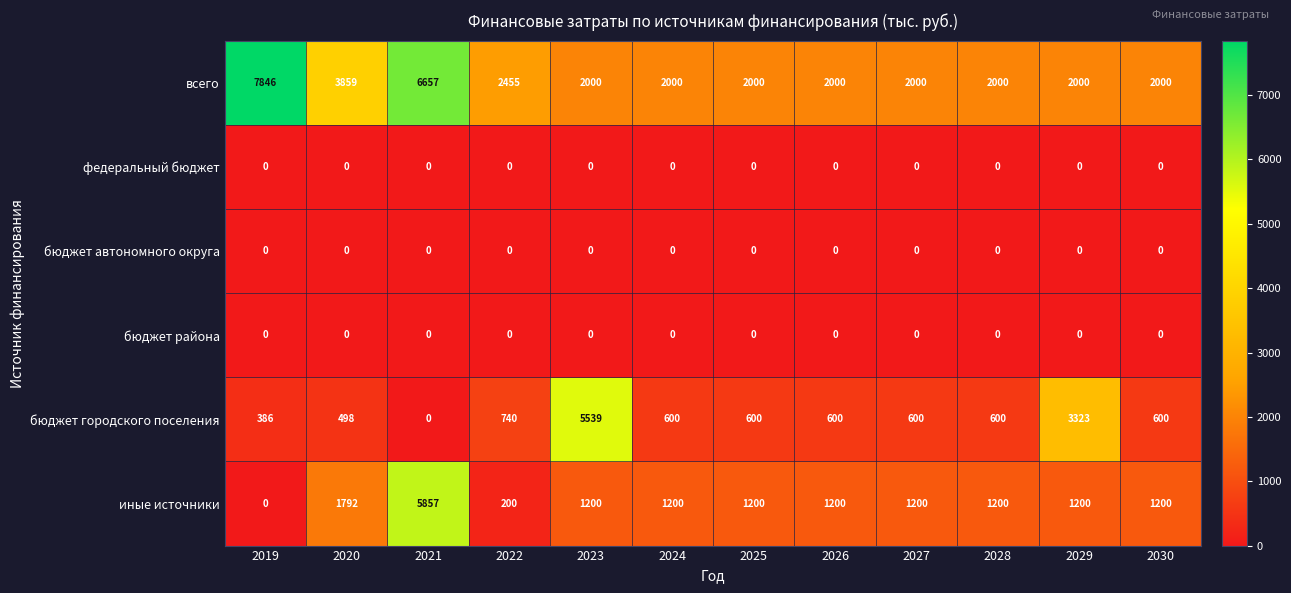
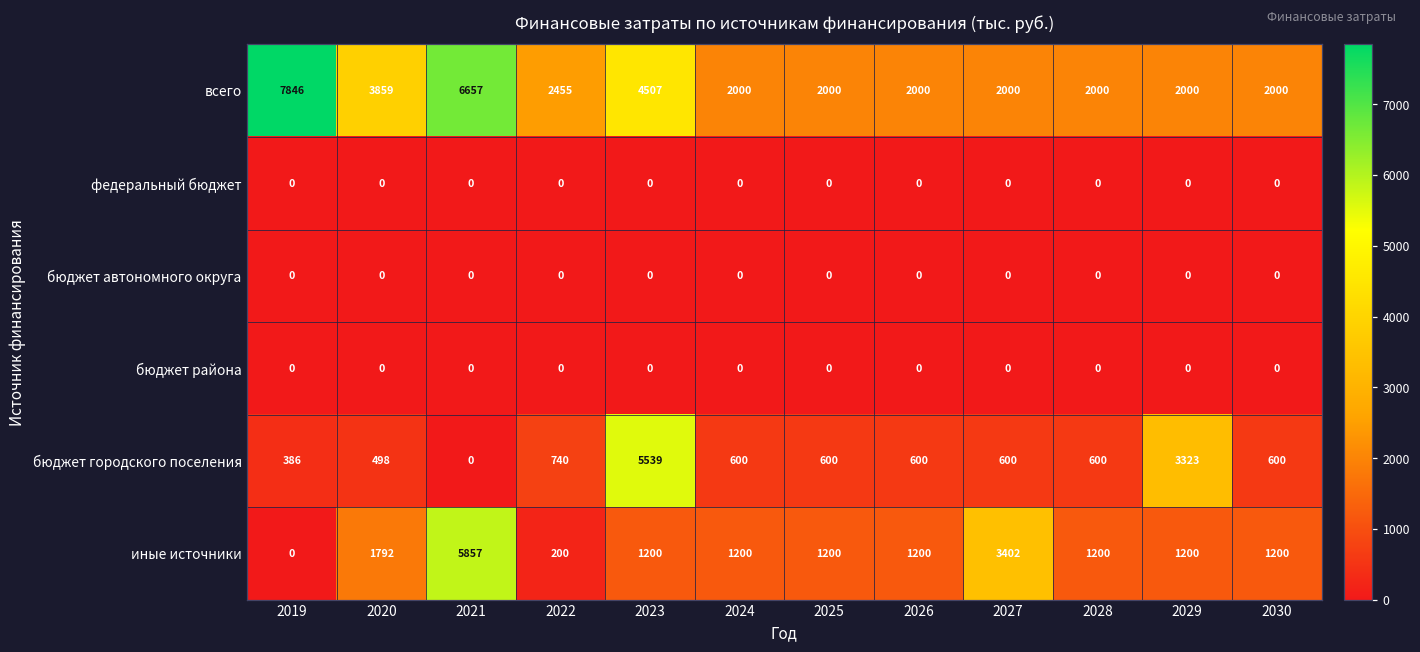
  {
    "всего": {
      "2019": 7846,
      "2020": 3859,
      "2021": 6657,
      "2022": 2455,
-     "2023": 2000,
+     "2023": 4507,
      "2024": 2000,
      "2025": 2000,
      "2026": 2000,
      "2027": 2000,
      "2028": 2000,
      "2029": 2000,
      "2030": 2000
    },
    "федеральный бюджет": {
      "2019": 0,
      "2020": 0,
      "2021": 0,
      "2022": 0,
      "2023": 0,
      "2024": 0,
      "2025": 0,
      "2026": 0,
      "2027": 0,
      "2028": 0,
      "2029": 0,
      "2030": 0
    },
    "бюджет автономного округа": {
      "2019": 0,
      "2020": 0,
      "2021": 0,
      "2022": 0,
      "2023": 0,
      "2024": 0,
      "2025": 0,
      "2026": 0,
      "2027": 0,
      "2028": 0,
      "2029": 0,
      "2030": 0
    },
    "бюджет района": {
      "2019": 0,
      "2020": 0,
      "2021": 0,
      "2022": 0,
      "2023": 0,
      "2024": 0,
      "2025": 0,
      "2026": 0,
      "2027": 0,
      "2028": 0,
      "2029": 0,
      "2030": 0
    },
    "бюджет городского поселения": {
      "2019": 386,
      "2020": 498,
      "2021": 0,
      "2022": 740,
      "2023": 5539,
      "2024": 600,
      "2025": 600,
      "2026": 600,
      "2027": 600,
      "2028": 600,
      "2029": 3323,
      "2030": 600
    },
    "иные источники": {
      "2019": 0,
      "2020": 1792,
      "2021": 5857,
      "2022": 200,
      "2023": 1200,
      "2024": 1200,
      "2025": 1200,
      "2026": 1200,
-     "2027": 1200,
+     "2027": 3402,
      "2028": 1200,
      "2029": 1200,
      "2030": 1200
    }
  }
